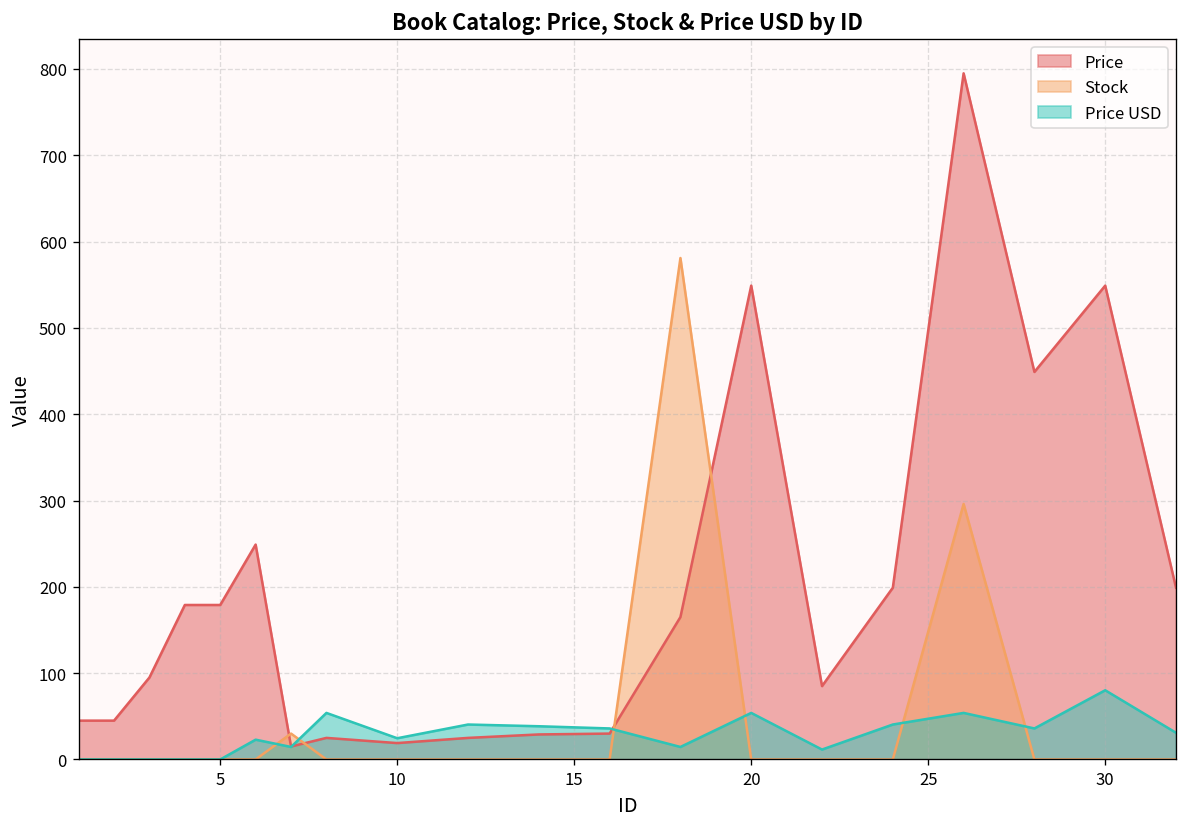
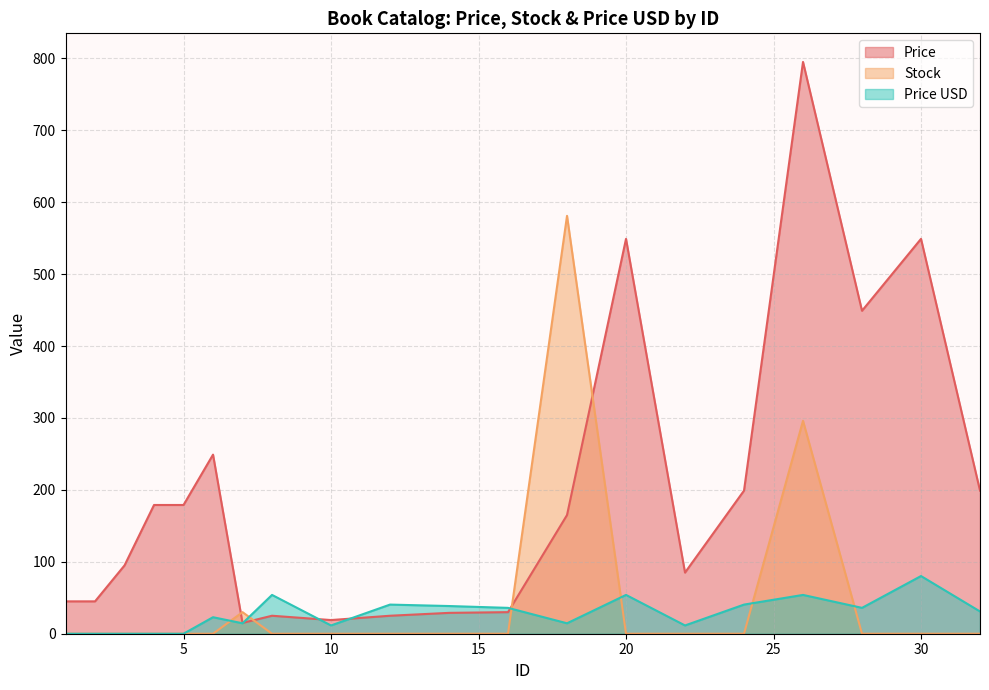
  {
    "Price USD": {
-     "10": 20,
+     "10": 10,
      "20": 50,
      "30": 80
    }
  }
